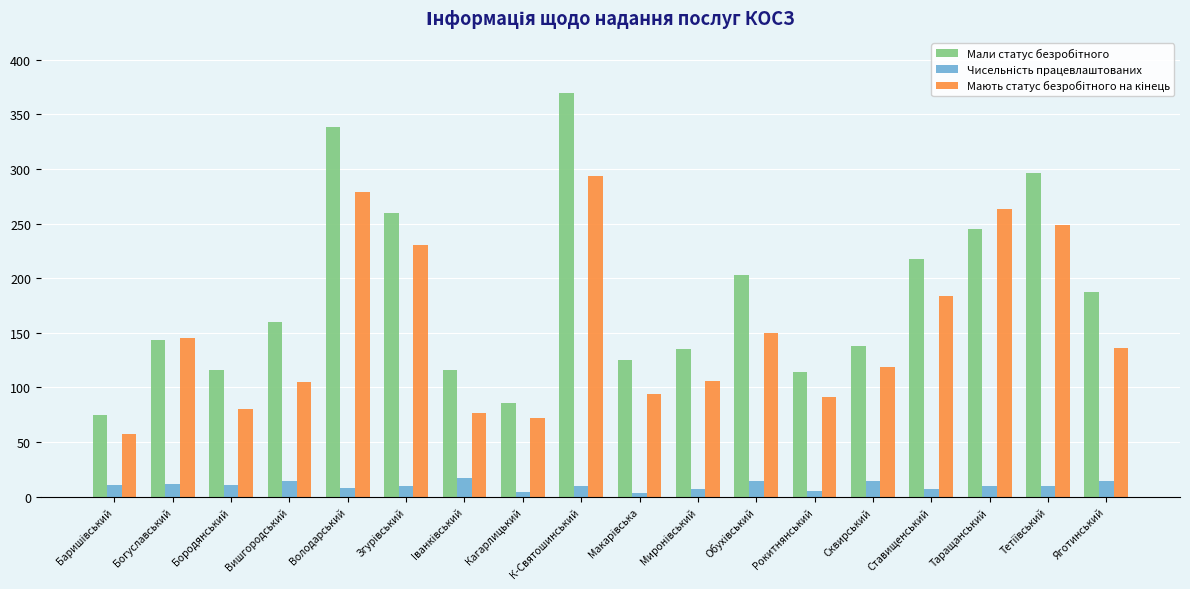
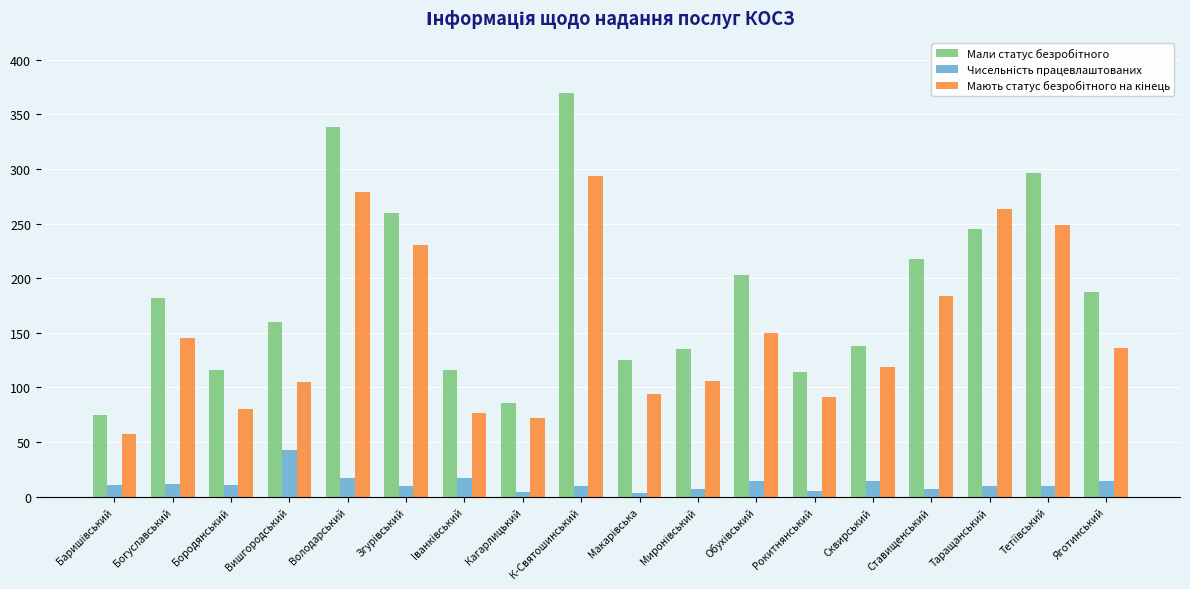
  {
    "Мали статус безробітного": {
      "Баришівський": 75,
-     "Богуславський": 143,
+     "Богуславський": 182,
      "Бородянський": 116,
      "Вишгородський": 160,
      "Володарський": 338,
      "Згурівський": 260,
      "Іванківський": 116,
      "Кагарлицький": 86,
      "К-Святошинський": 370,
      "Макарівська": 125,
      "Миронівський": 135,
      "Обухівський": 203,
      "Рокитнянський": 114,
      "Сквирський": 138,
      "Ставищенський": 218,
      "Таращанський": 245,
      "Тетіївський": 296,
      "Яготинський": 187
    },
    "Чисельність працевлаштованих": {
      "Баришівський": 11,
      "Богуславський": 12,
      "Бородянський": 11,
-     "Вишгородський": 14,
-     "Володарський": 8,
+     "Вишгородський": 43,
+     "Володарський": 17,
      "Згурівський": 10,
      "Іванківський": 17,
      "Кагарлицький": 4,
      "К-Святошинський": 10,
      "Макарівська": 3,
      "Миронівський": 7,
      "Обухівський": 14,
      "Рокитнянський": 5,
      "Сквирський": 14,
      "Ставищенський": 7,
      "Таращанський": 10,
      "Тетіївський": 10,
      "Яготинський": 14
    },
    "Мають статус безробітного на кінець": {
      "Баришівський": 57,
      "Богуславський": 145,
      "Бородянський": 80,
      "Вишгородський": 105,
      "Володарський": 279,
      "Згурівський": 230,
      "Іванківський": 77,
      "Кагарлицький": 72,
      "К-Святошинський": 294,
      "Макарівська": 94,
      "Миронівський": 106,
      "Обухівський": 150,
      "Рокитнянський": 91,
      "Сквирський": 119,
      "Ставищенський": 184,
      "Таращанський": 263,
      "Тетіївський": 249,
      "Яготинський": 136
    }
  }
